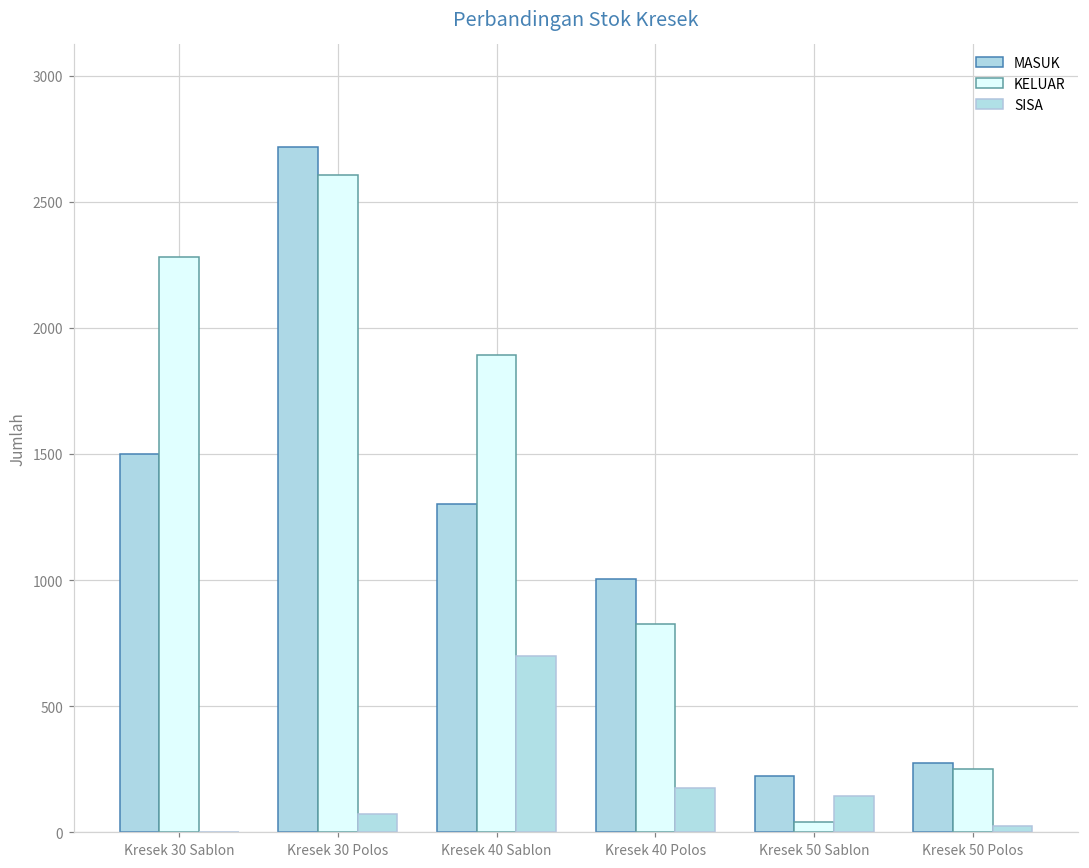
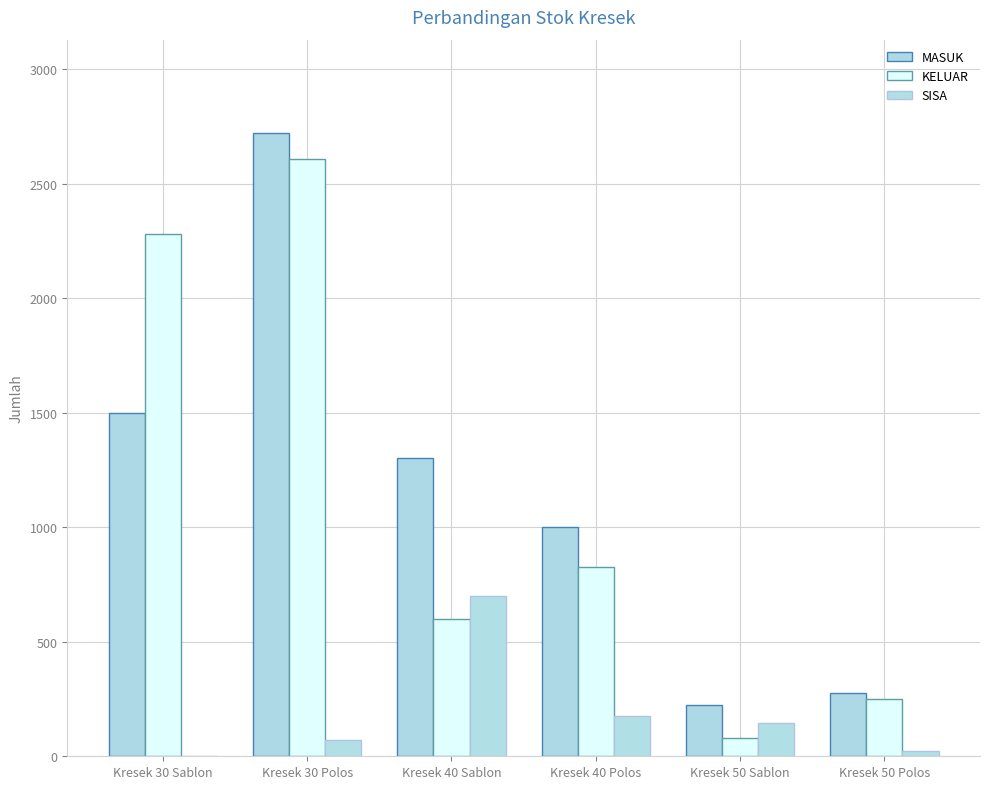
  {
    "KELUAR": {
      "Kresek 30 Sablon": 2280,
      "Kresek 30 Polos": 2610,
-     "Kresek 40 Sablon": 1890,
+     "Kresek 40 Sablon": 600,
      "Kresek 40 Polos": 830,
-     "Kresek 50 Sablon": 40,
+     "Kresek 50 Sablon": 80,
      "Kresek 50 Polos": 250
    }
  }
